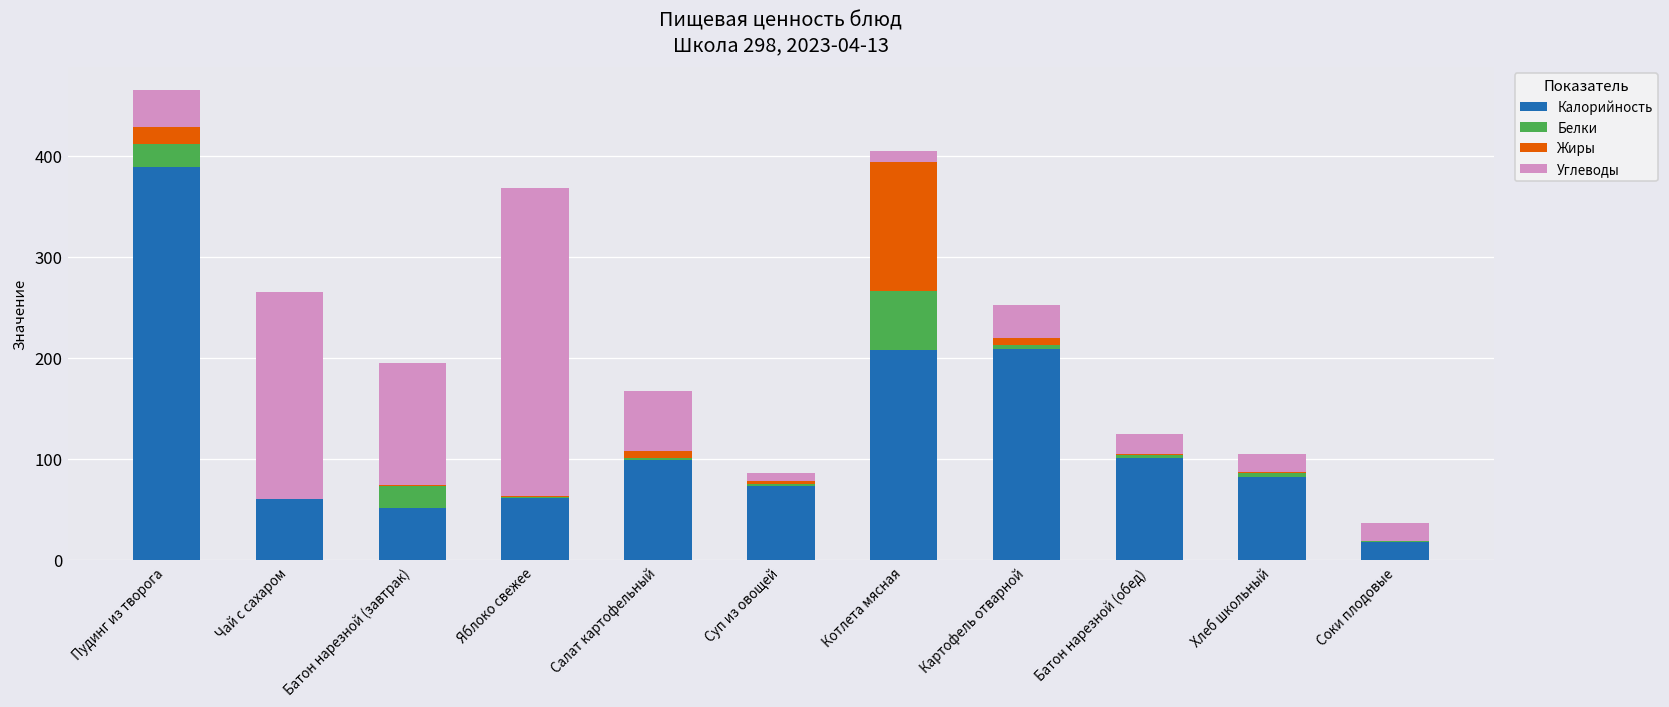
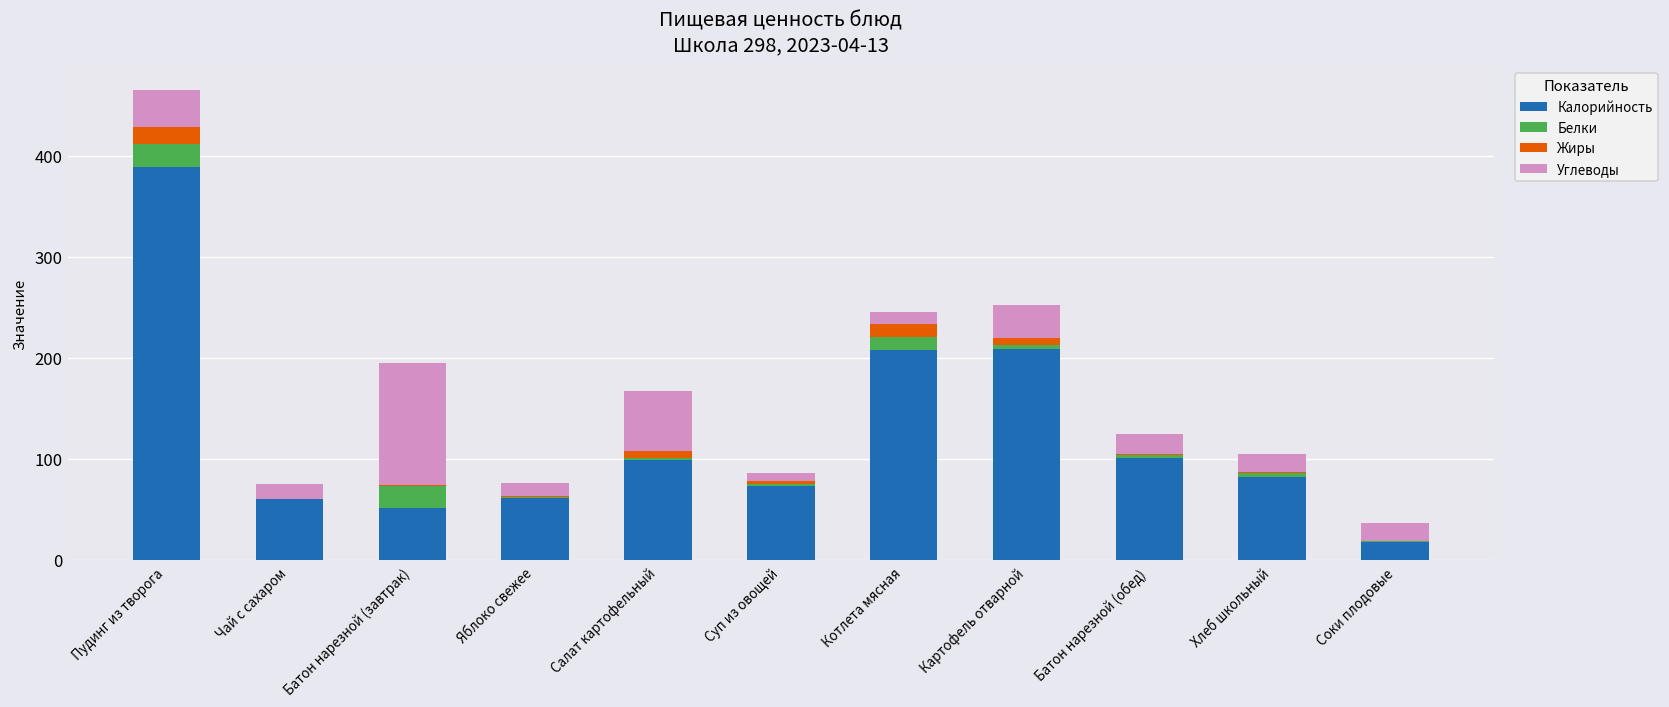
  {
    "Калорийность": {
      "Пудинг из творога": 390,
      "Чай с сахаром": 60,
      "Батон нарезной (завтрак)": 50,
      "Яблоко свежее": 60,
      "Салат картофельный": 100,
      "Суп из овощей": 70,
      "Котлета мясная": 210,
      "Картофель отварной": 210,
      "Батон нарезной (обед)": 100,
      "Хлеб школьный": 80,
      "Соки плодовые": 20
    },
    "Белки": {
      "Пудинг из творога": 20,
      "Чай с сахаром": 0,
      "Батон нарезной (завтрак)": 20,
-     "Котлета мясная": 60,
+     "Котлета мясная": 10,
      "Картофель отварной": 0,
      "Батон нарезной (обед)": 0,
      "Хлеб школьный": 0
    },
    "Жиры": {
      "Пудинг из творога": 20,
      "Чай с сахаром": 0,
      "Салат картофельный": 10,
      "Суп из овощей": 0,
-     "Котлета мясная": 130,
+     "Котлета мясная": 10,
      "Картофель отварной": 10,
      "Соки плодовые": 0
    },
    "Углеводы": {
      "Пудинг из творога": 40,
-     "Чай с сахаром": 210,
+     "Чай с сахаром": 20,
      "Батон нарезной (завтрак)": 120,
-     "Яблоко свежее": 310,
+     "Яблоко свежее": 10,
      "Салат картофельный": 60,
      "Суп из овощей": 10,
      "Котлета мясная": 10,
      "Картофель отварной": 30,
      "Батон нарезной (обед)": 20,
      "Хлеб школьный": 20,
      "Соки плодовые": 20
    }
  }
